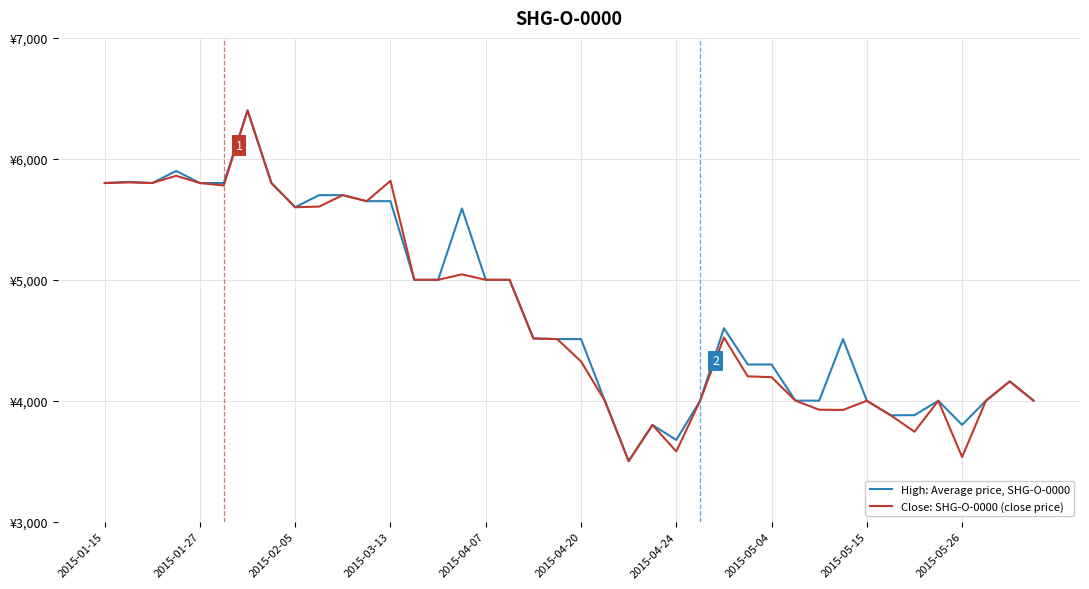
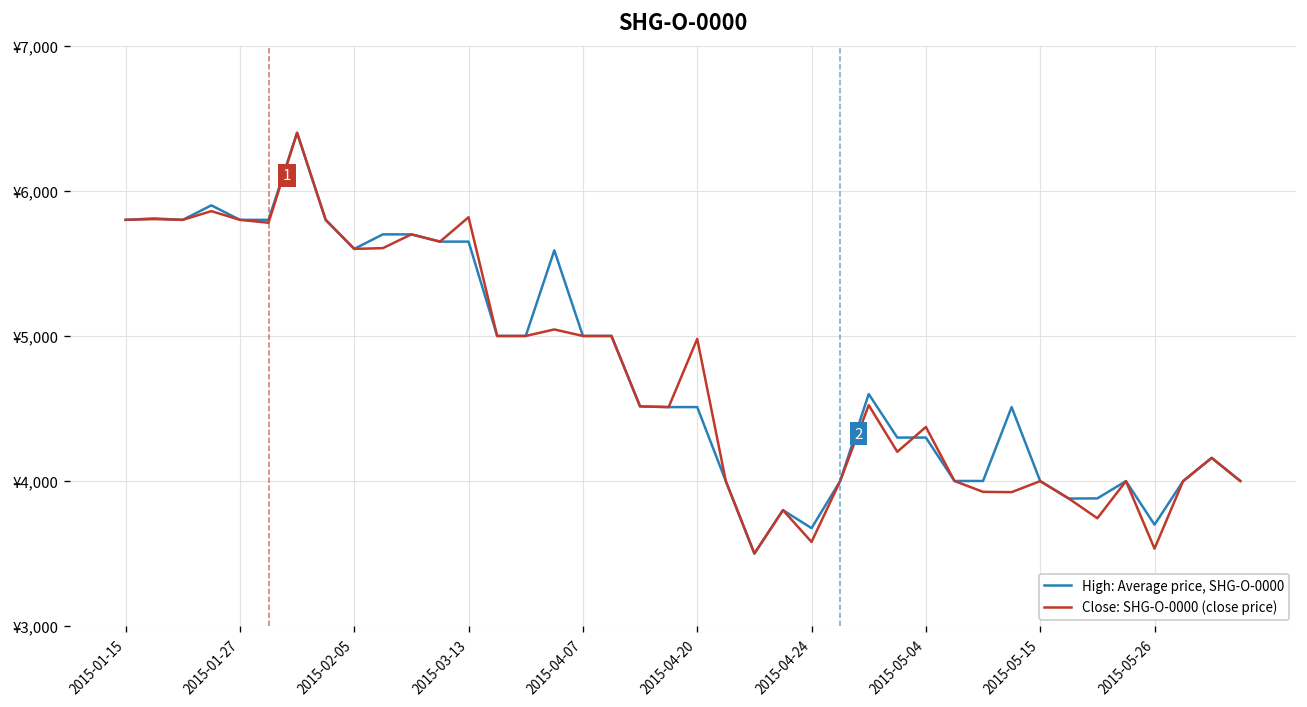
  {
    "High: Average price, SHG-O-0000": {
      "2015-03-13": "¥5,650",
      "2015-04-20": "¥4,510",
      "2015-04-24": "¥3,680",
      "2015-05-04": "¥4,300",
-     "2015-05-26": "¥3,800"
+     "2015-05-26": "¥3,700"
    },
    "Close: SHG-O-0000 (close price)": {
      "2015-03-13": "¥5,820",
-     "2015-04-20": "¥4,330",
+     "2015-04-20": "¥4,980",
      "2015-04-24": "¥3,580",
-     "2015-05-04": "¥4,200",
+     "2015-05-04": "¥4,370",
      "2015-05-26": "¥3,540"
    }
  }
